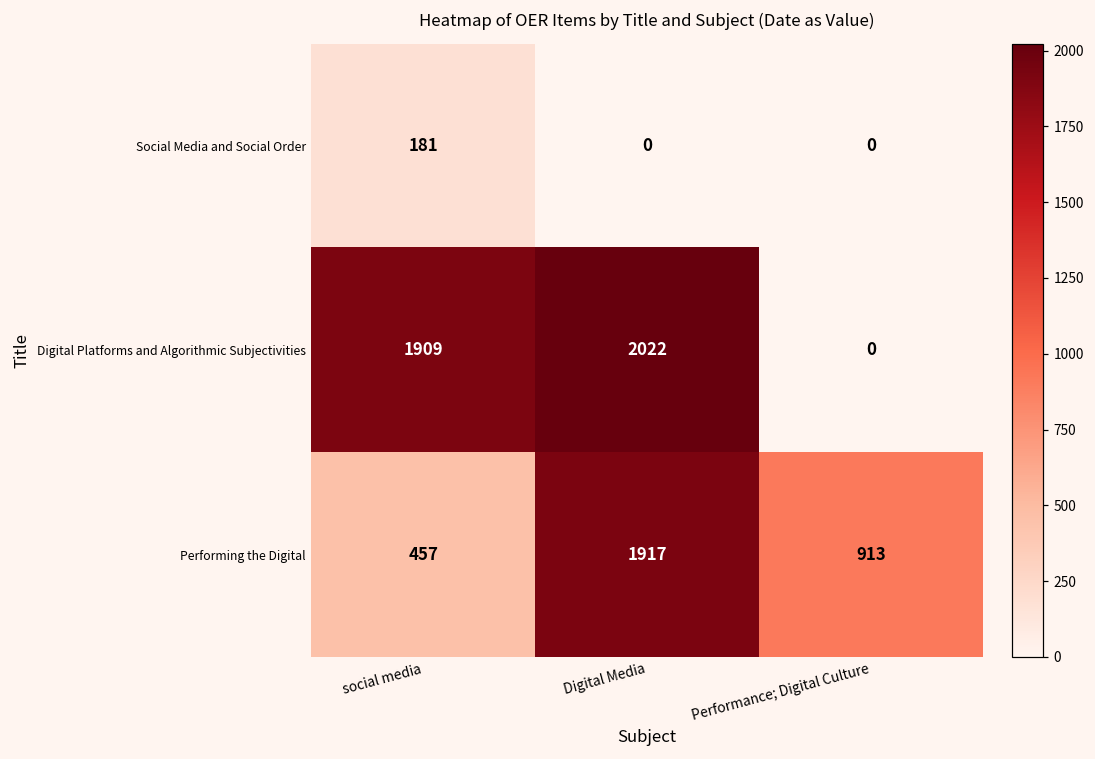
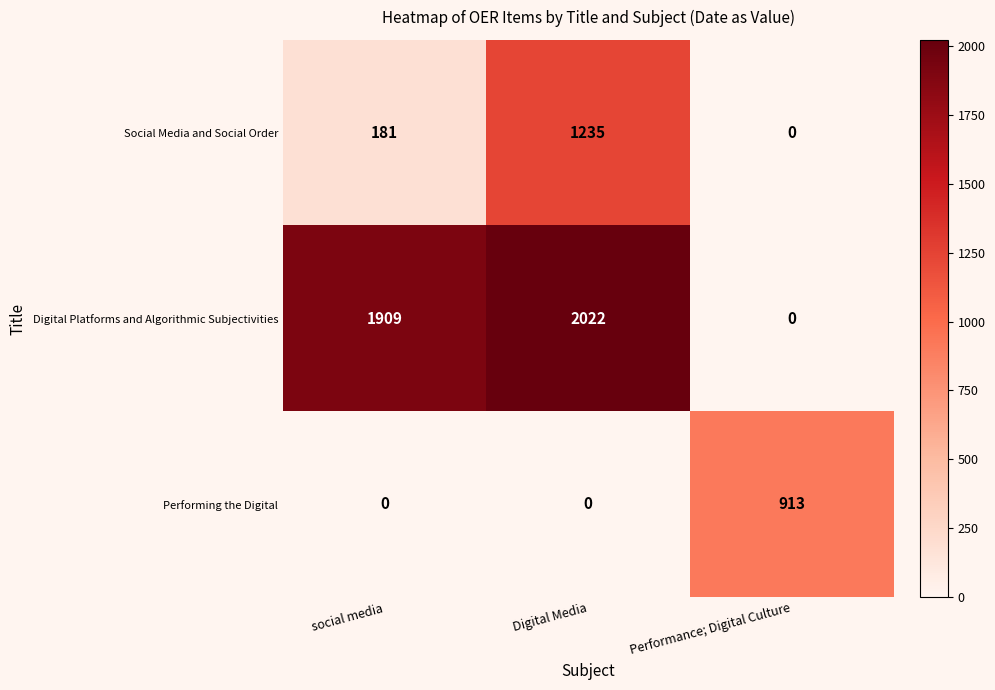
  {
    "Social Media and Social Order": {
      "social media": 181,
-     "Digital Media": 0,
+     "Digital Media": 1235,
      "Performance; Digital Culture": 0
    },
    "Digital Platforms and Algorithmic Subjectivities": {
      "social media": 1909,
      "Digital Media": 2022,
      "Performance; Digital Culture": 0
    },
    "Performing the Digital": {
-     "social media": 457,
-     "Digital Media": 1917,
+     "social media": 0,
+     "Digital Media": 0,
      "Performance; Digital Culture": 913
    }
  }
